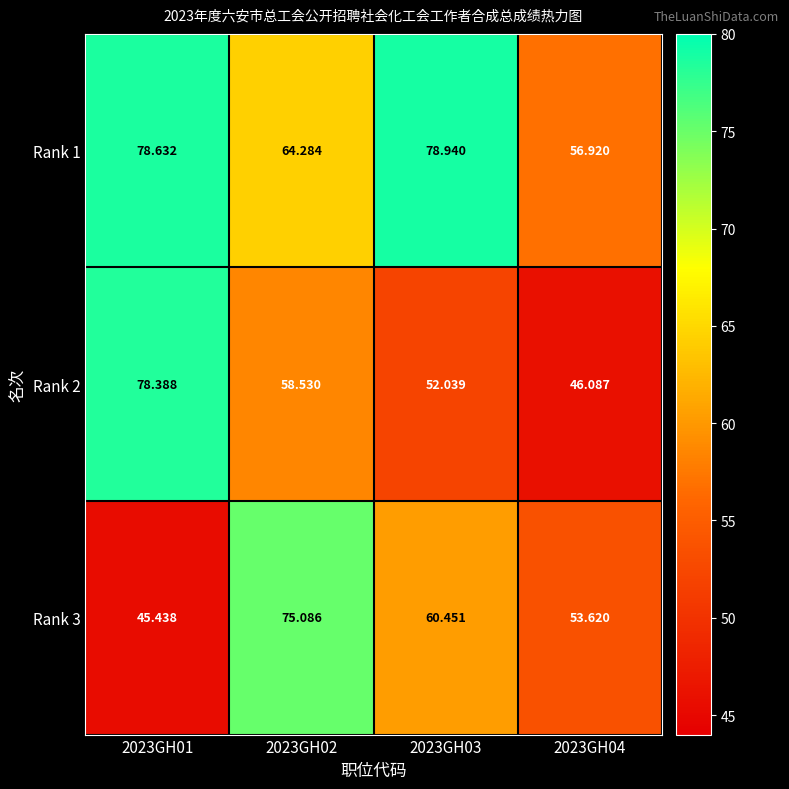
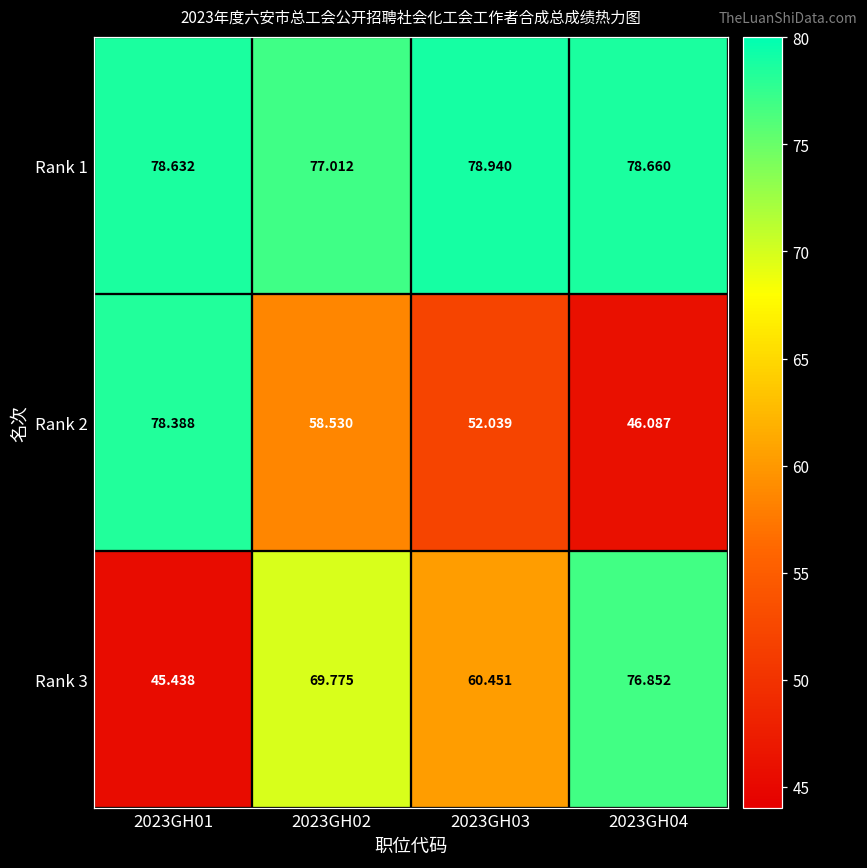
  {
    "Rank 1": {
      "2023GH01": 78.632,
-     "2023GH02": 64.284,
+     "2023GH02": 77.012,
      "2023GH03": 78.940,
-     "2023GH04": 56.920
+     "2023GH04": 78.660
    },
    "Rank 2": {
      "2023GH01": 78.388,
      "2023GH02": 58.530,
      "2023GH03": 52.039,
      "2023GH04": 46.087
    },
    "Rank 3": {
      "2023GH01": 45.438,
-     "2023GH02": 75.086,
+     "2023GH02": 69.775,
      "2023GH03": 60.451,
-     "2023GH04": 53.620
+     "2023GH04": 76.852
    }
  }
